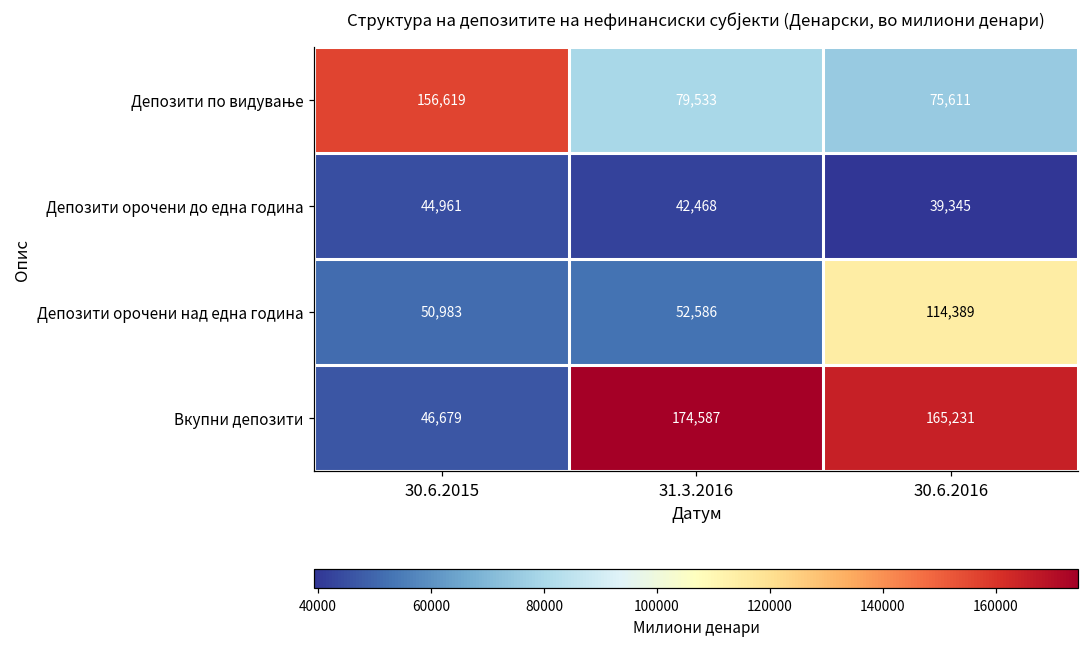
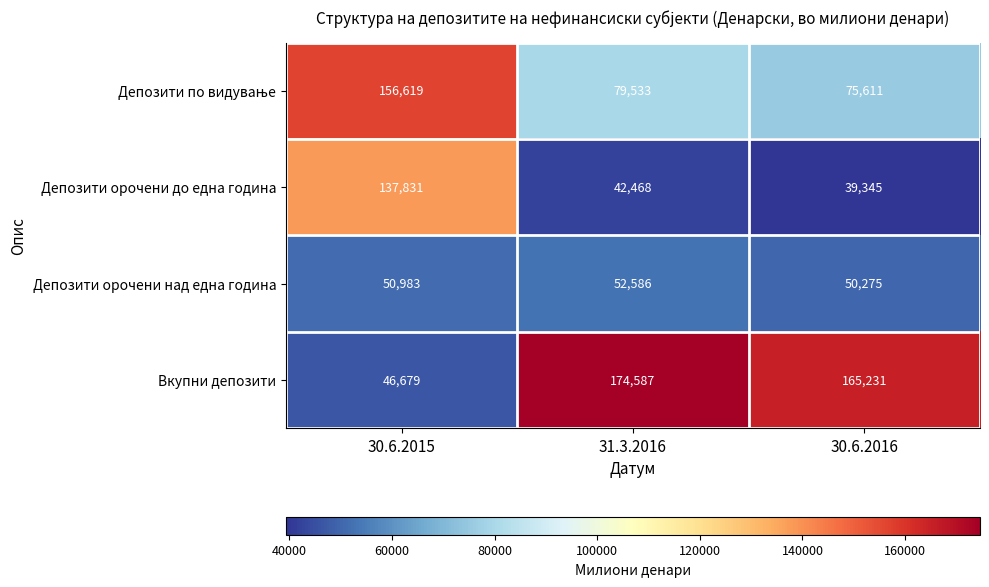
  {
    "Депозити по видување": {
      "30.6.2015": "156,619",
      "31.3.2016": "79,533",
      "30.6.2016": "75,611"
    },
    "Депозити орочени до една година": {
-     "30.6.2015": "44,961",
+     "30.6.2015": "137,831",
      "31.3.2016": "42,468",
      "30.6.2016": "39,345"
    },
    "Депозити орочени над една година": {
      "30.6.2015": "50,983",
      "31.3.2016": "52,586",
-     "30.6.2016": "114,389"
+     "30.6.2016": "50,275"
    },
    "Вкупни депозити": {
      "30.6.2015": "46,679",
      "31.3.2016": "174,587",
      "30.6.2016": "165,231"
    }
  }
